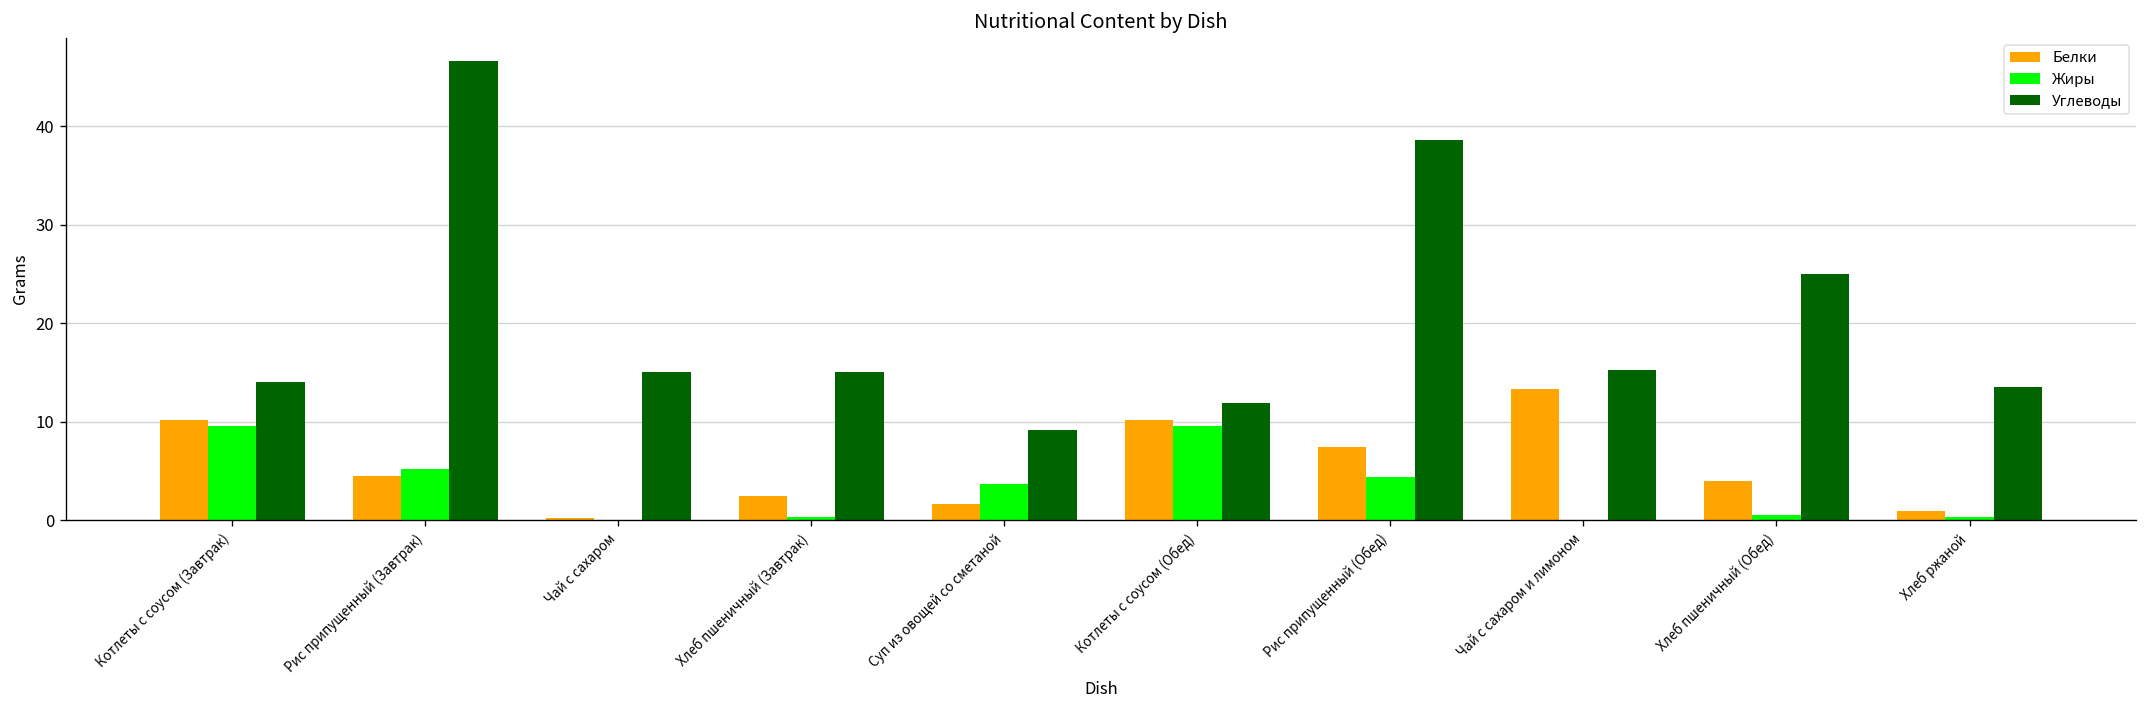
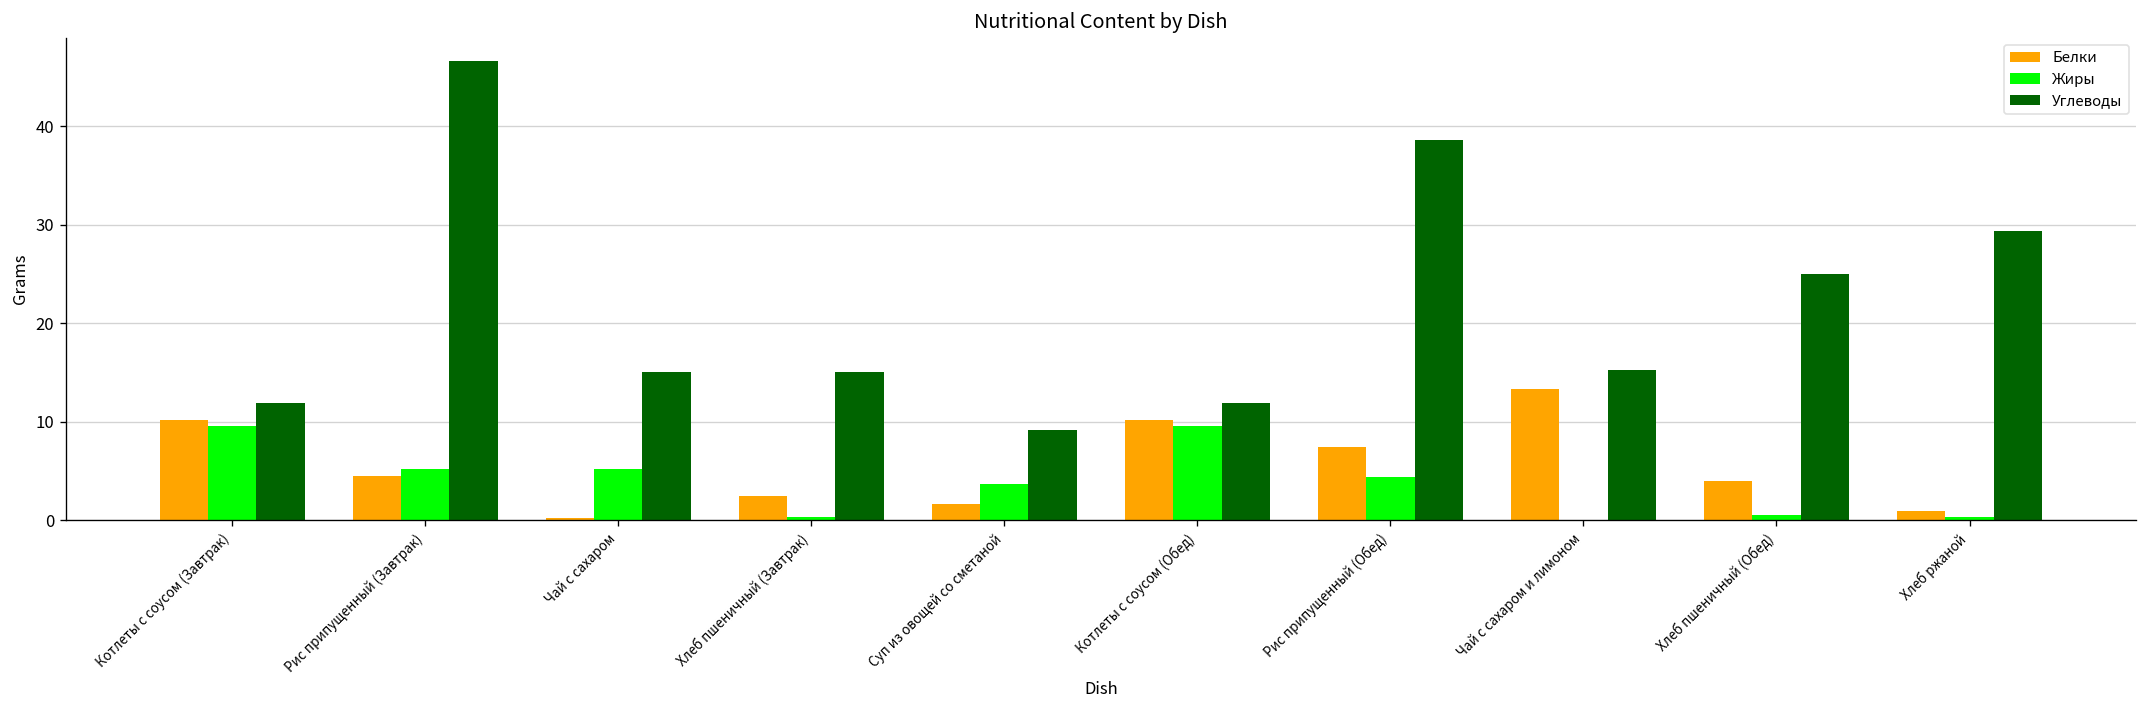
  {
    "Белки": {
      "Котлеты с соусом (Завтрак)": 10,
      "Рис припущенный (Завтрак)": 4,
      "Хлеб пшеничный (Завтрак)": 2,
      "Суп из овощей со сметаной": 2,
      "Котлеты с соусом (Обед)": 10,
      "Рис припущенный (Обед)": 7,
      "Чай с сахаром и лимоном": 13,
      "Хлеб пшеничный (Обед)": 4,
      "Хлеб ржаной": 1
    },
    "Жиры": {
      "Котлеты с соусом (Завтрак)": 10,
      "Рис припущенный (Завтрак)": 5,
-     "Чай с сахаром": 0,
+     "Чай с сахаром": 5,
      "Суп из овощей со сметаной": 4,
      "Котлеты с соусом (Обед)": 10,
      "Рис припущенный (Обед)": 4,
      "Хлеб пшеничный (Обед)": 1
    },
    "Углеводы": {
-     "Котлеты с соусом (Завтрак)": 14,
+     "Котлеты с соусом (Завтрак)": 12,
      "Рис припущенный (Завтрак)": 47,
      "Чай с сахаром": 15,
      "Хлеб пшеничный (Завтрак)": 15,
      "Суп из овощей со сметаной": 9,
      "Котлеты с соусом (Обед)": 12,
      "Рис припущенный (Обед)": 39,
      "Чай с сахаром и лимоном": 15,
      "Хлеб пшеничный (Обед)": 25,
-     "Хлеб ржаной": 14
+     "Хлеб ржаной": 29
    }
  }
